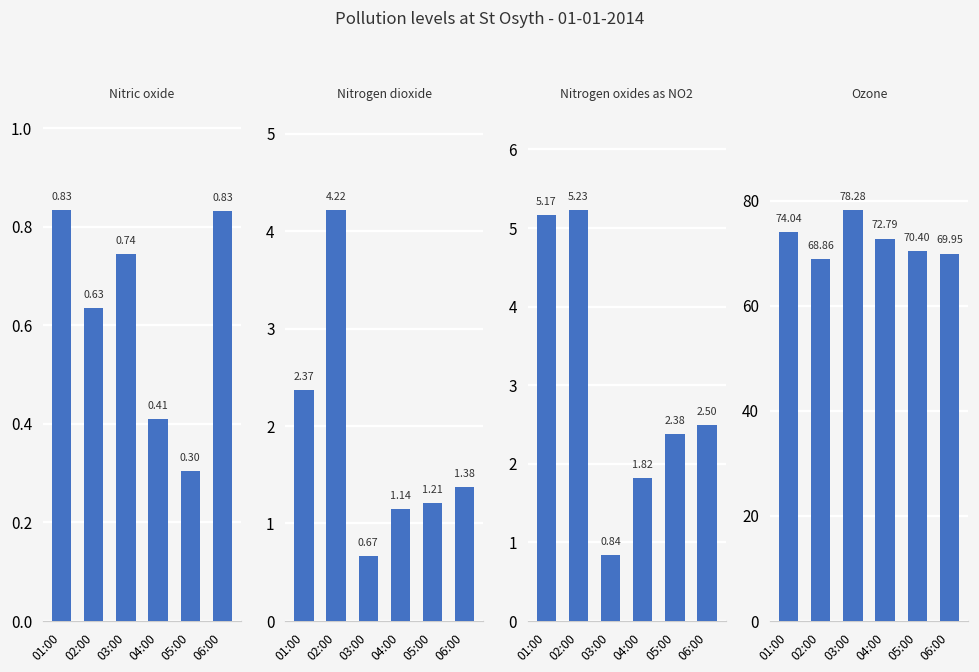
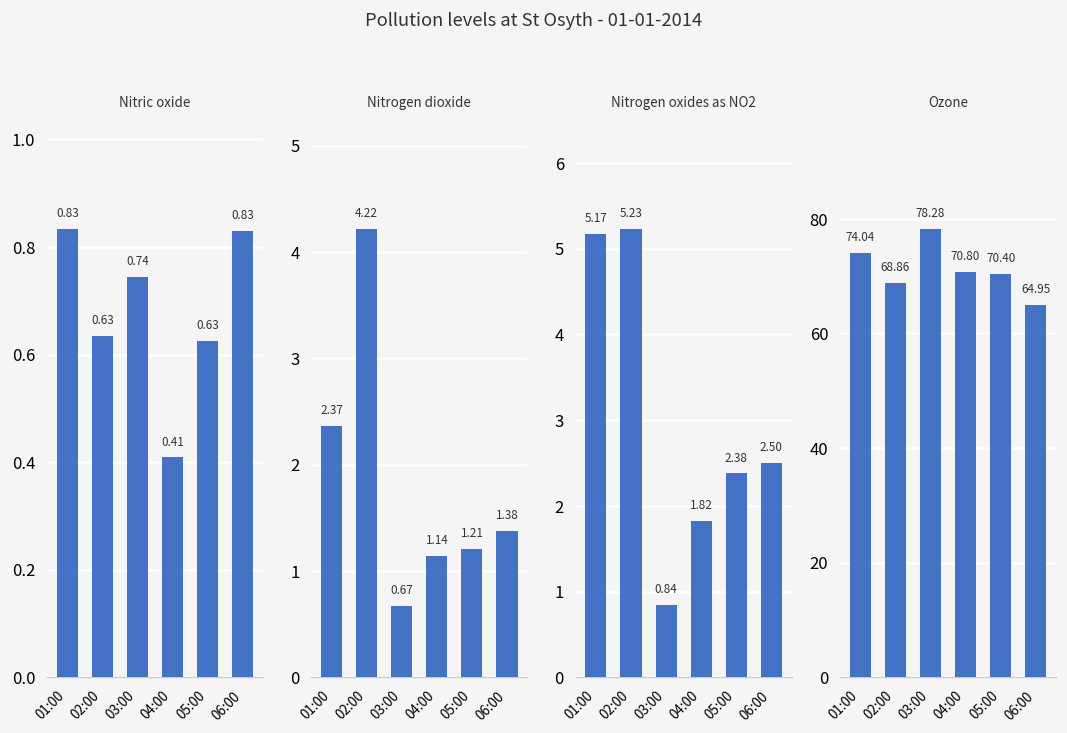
  {
    "Nitric oxide": {
      "01:00": 0.83,
      "02:00": 0.63,
      "03:00": 0.74,
      "04:00": 0.41,
-     "05:00": 0.30,
+     "05:00": 0.63,
      "06:00": 0.83
    },
    "Nitrogen dioxide": {
      "01:00": 2.37,
      "02:00": 4.22,
      "03:00": 0.67,
      "04:00": 1.14,
      "05:00": 1.21,
      "06:00": 1.38
    },
    "Nitrogen oxides as NO2": {
      "01:00": 5.17,
      "02:00": 5.23,
      "03:00": 0.84,
      "04:00": 1.82,
      "05:00": 2.38,
      "06:00": 2.50
    },
    "Ozone": {
      "01:00": 74.04,
      "02:00": 68.86,
      "03:00": 78.28,
-     "04:00": 72.79,
+     "04:00": 70.80,
      "05:00": 70.40,
-     "06:00": 69.95
+     "06:00": 64.95
    }
  }
